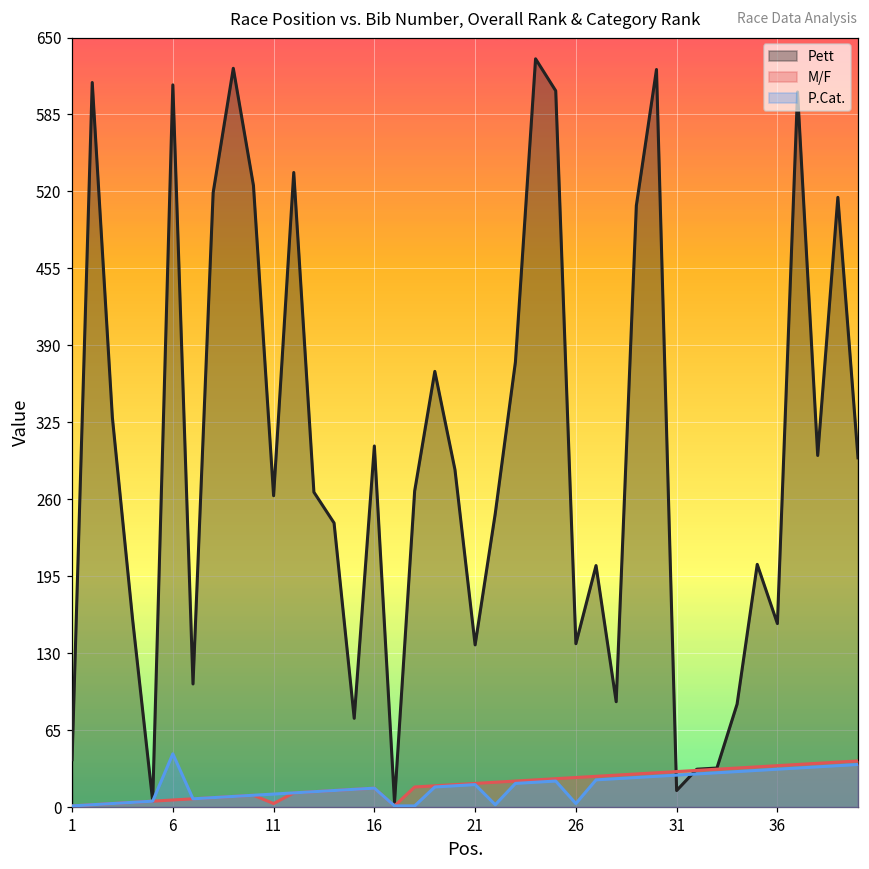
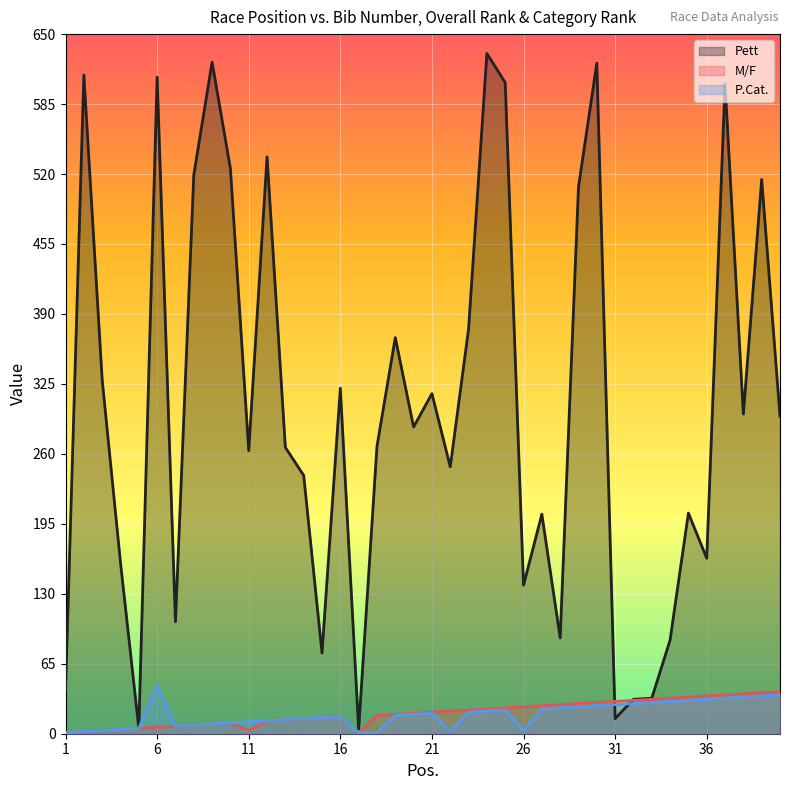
  {
    "Pett": {
      "1": 40,
      "6": 610,
      "11": 263,
-     "16": 305,
-     "21": 137,
+     "16": 321,
+     "21": 316,
      "26": 138,
      "31": 14,
-     "36": 155
+     "36": 163
    },
    "M/F": {
      "6": 6,
      "11": 3,
      "26": 25,
      "31": 30,
      "36": 35
    },
    "P.Cat.": {
      "6": 45,
      "11": 11,
      "26": 3,
      "31": 27,
      "36": 32
    }
  }
